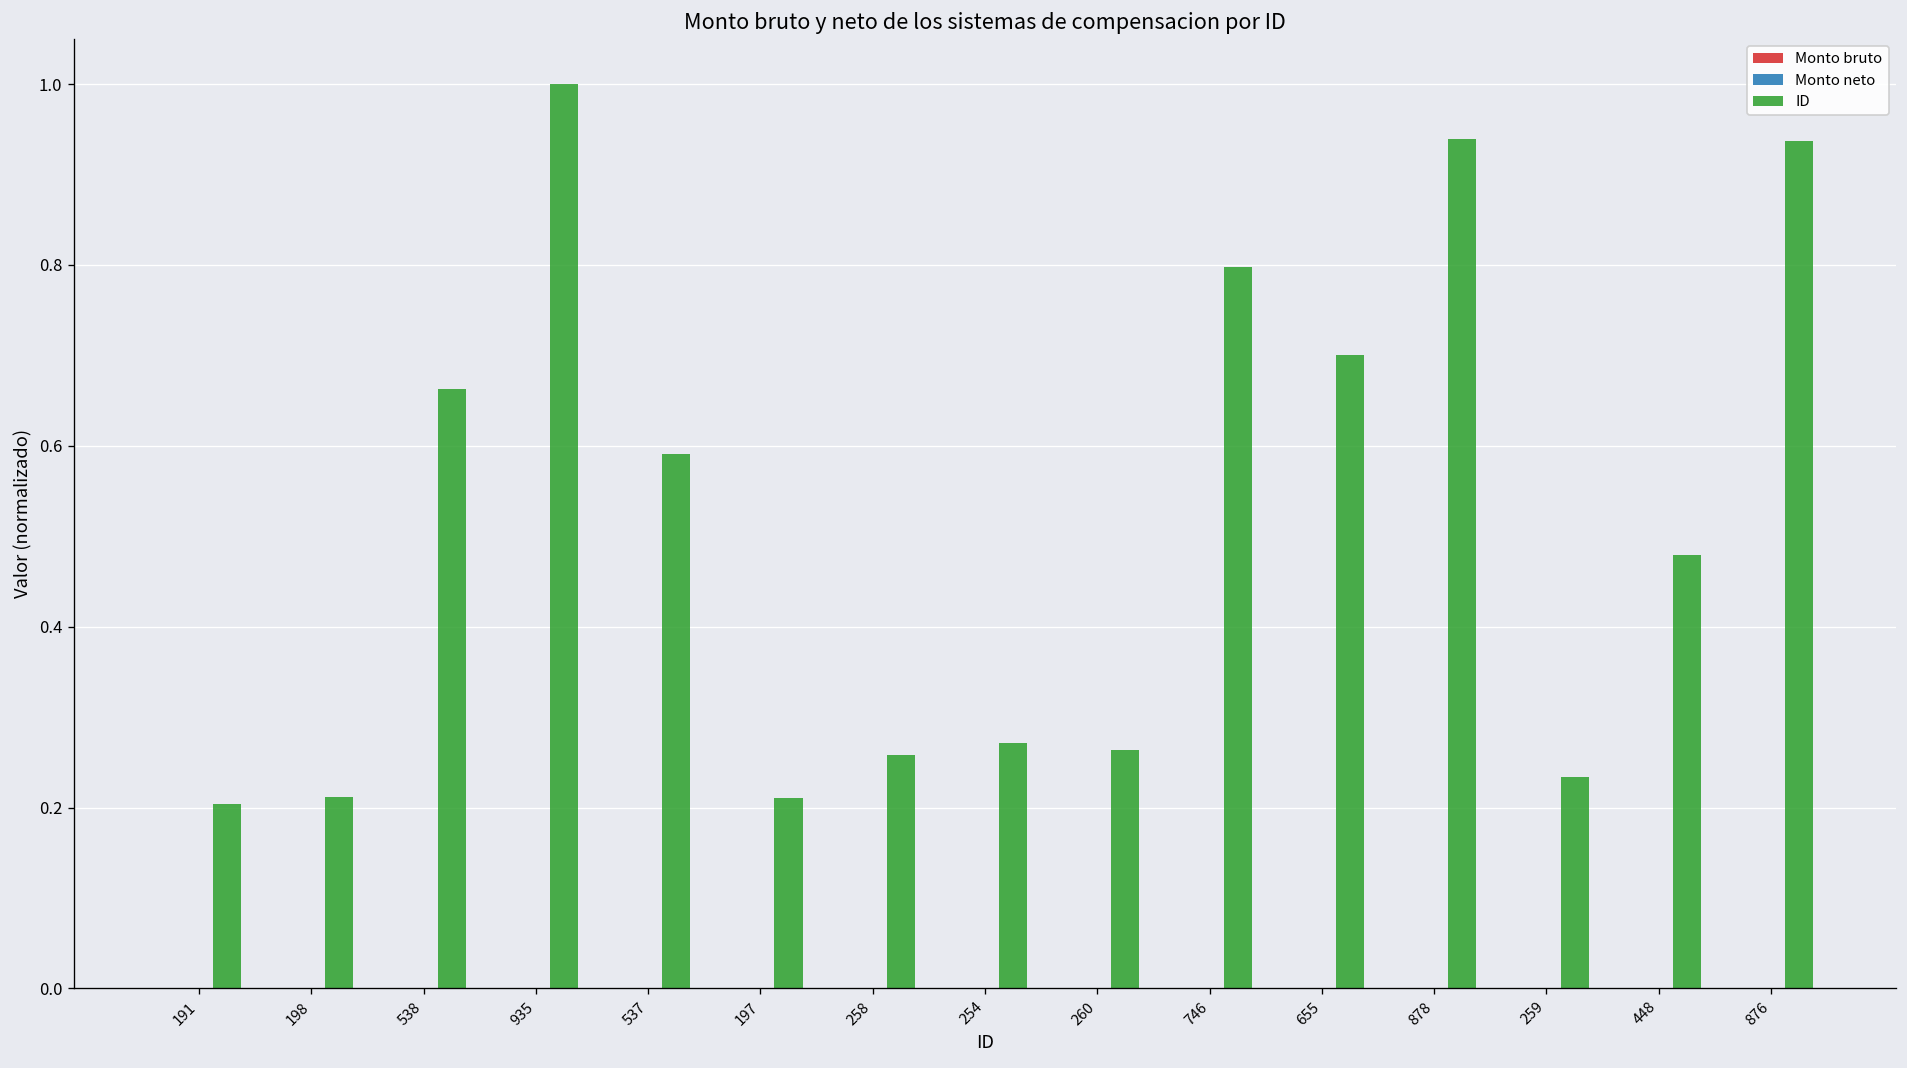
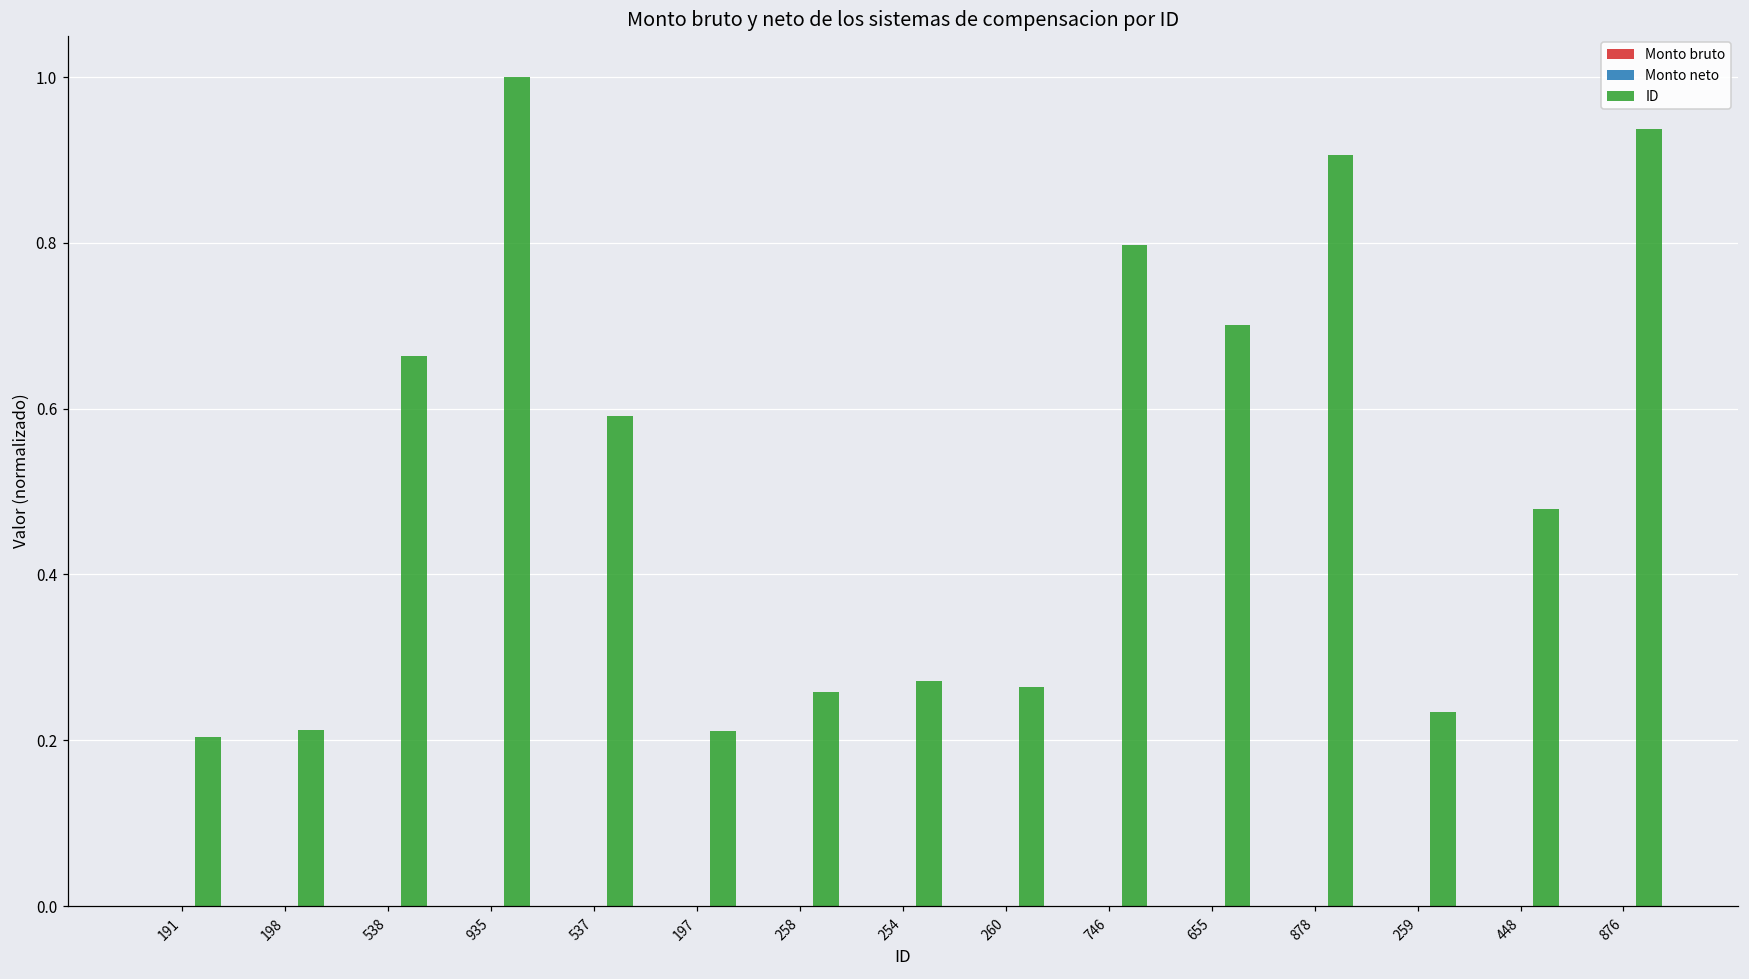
  {
    "Monto bruto": {
      "191": 0.00,
      "198": 0.00,
      "538": 0.00,
      "935": 0.00,
      "537": 0.00,
      "197": 0.00,
      "258": 0.00,
      "254": 0.00,
      "260": 0.00,
      "746": 0.00,
      "655": 0.00,
      "878": 0.00,
      "259": 0.00,
      "448": 0.00,
      "876": 0.00
    },
    "Monto neto": {
      "191": 0.00,
      "198": 0.00,
      "538": 0.00,
      "935": 0.00,
      "537": 0.00,
      "197": 0.00,
      "258": 0.00,
      "254": 0.00,
      "260": 0.00,
      "746": 0.00,
      "655": 0.00,
      "878": 0.00,
      "259": 0.00,
      "448": 0.00,
      "876": 0.00
    },
    "ID": {
      "191": 0.20,
      "198": 0.21,
      "538": 0.66,
      "935": 1.00,
      "537": 0.59,
      "197": 0.21,
      "258": 0.26,
      "254": 0.27,
      "260": 0.26,
      "746": 0.80,
      "655": 0.70,
-     "878": 0.94,
+     "878": 0.91,
      "259": 0.23,
      "448": 0.48,
      "876": 0.94
    }
  }
